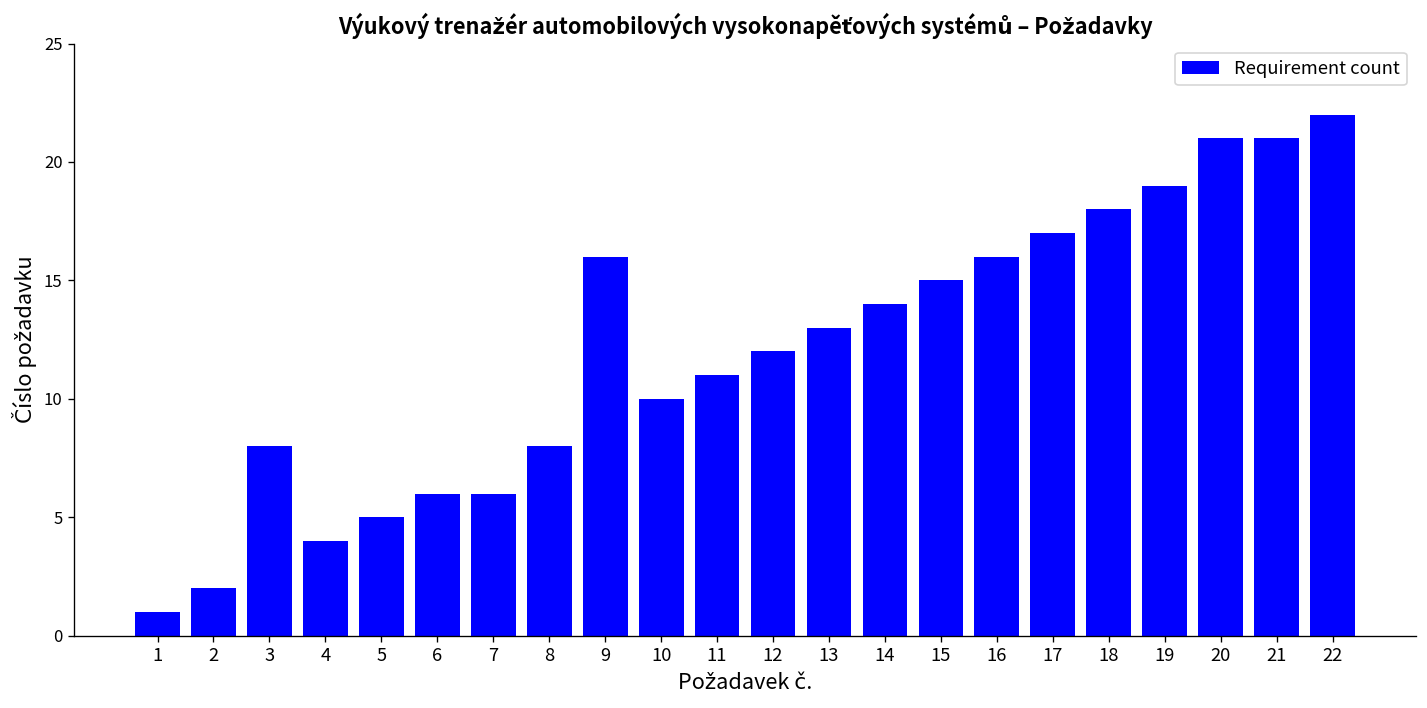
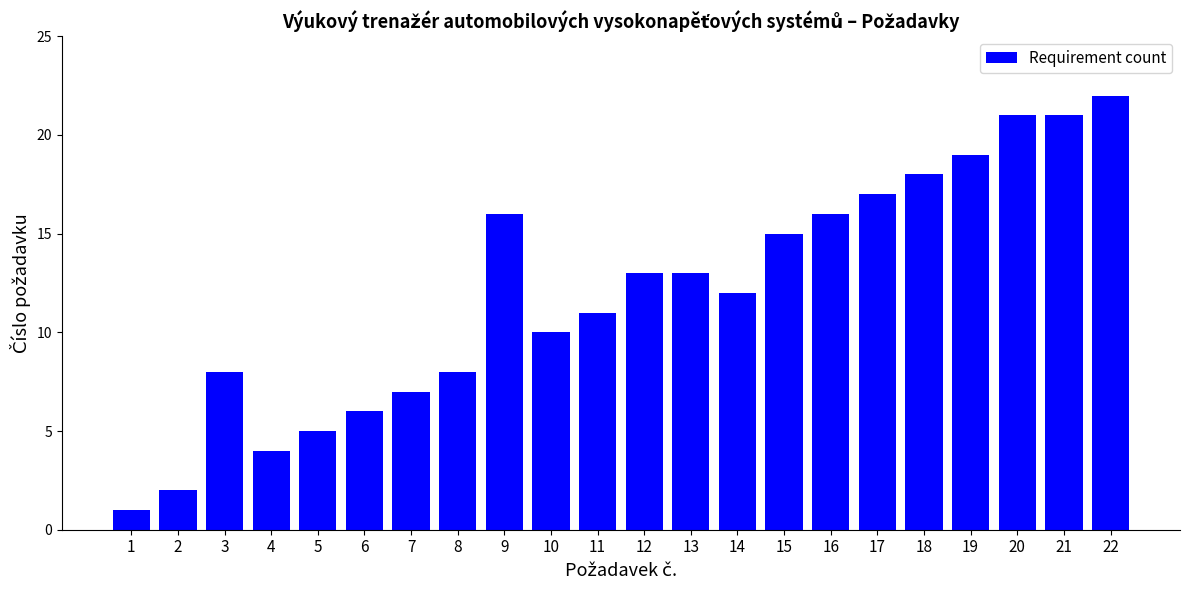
  {
    "1": 1,
    "2": 2,
    "3": 8,
    "4": 4,
    "5": 5,
    "6": 6,
-   "7": 6,
+   "7": 7,
    "8": 8,
    "9": 16,
    "10": 10,
    "11": 11,
-   "12": 12,
+   "12": 13,
    "13": 13,
-   "14": 14,
+   "14": 12,
    "15": 15,
    "16": 16,
    "17": 17,
    "18": 18,
    "19": 19,
    "20": 21,
    "21": 21,
    "22": 22
  }
